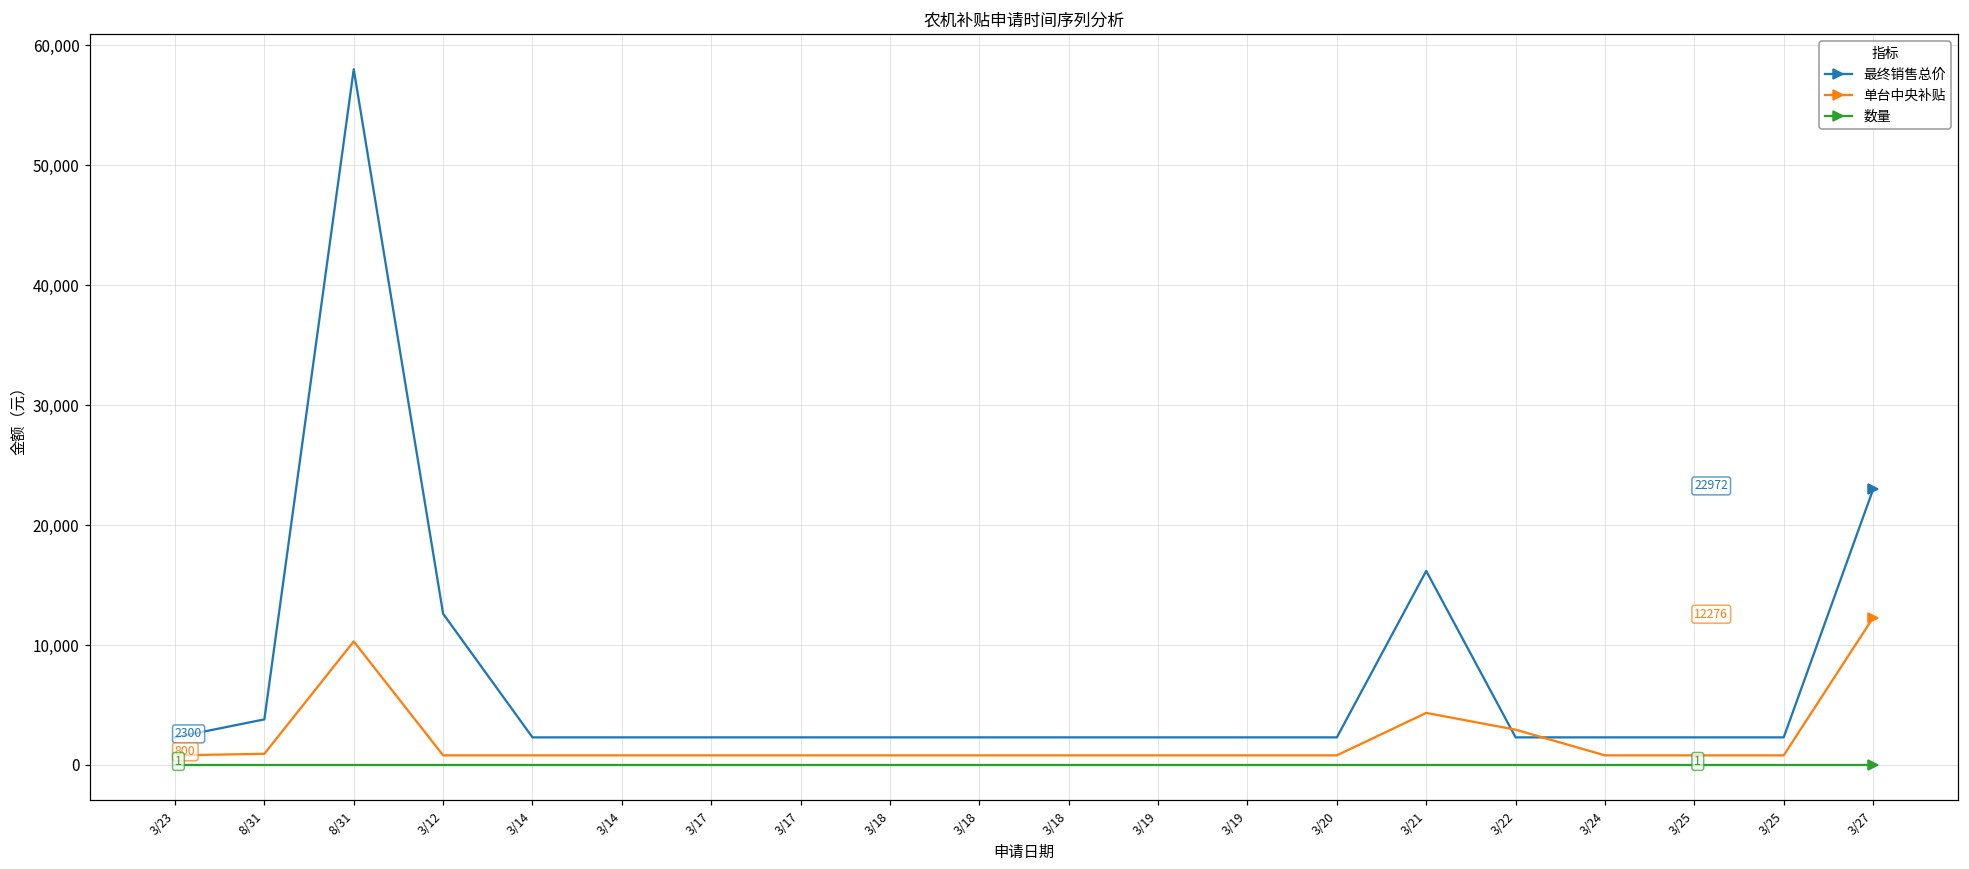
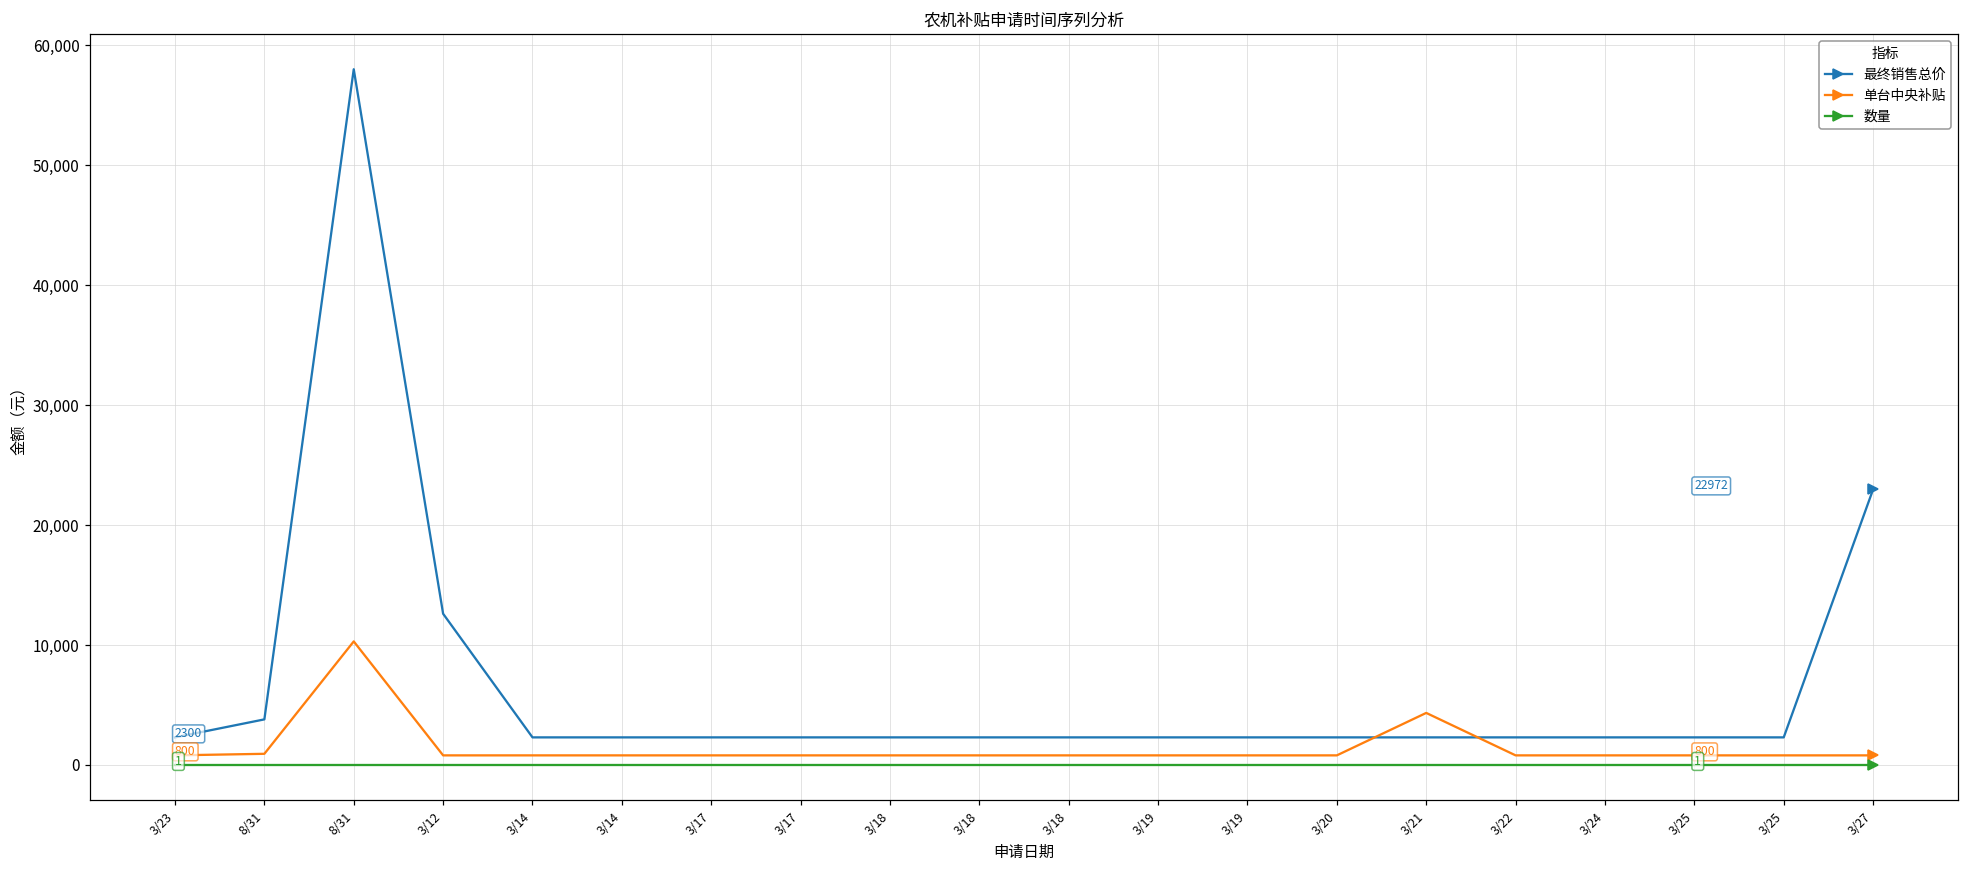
  {
    "最终销售总价": {
      "3/12": "12,600",
      "3/20": "2,300",
-     "3/21": "16,200",
+     "3/21": "2,300",
      "3/22": "2,300",
      "3/24": "2,300",
      "3/27": "23,000"
    },
    "单台中央补贴": {
-     "3/22": "2,900",
-     "3/27": "12276"
+     "3/22": "800",
+     "3/27": "800"
    },
    "数量": {
      "3/12": "0",
      "3/20": "0",
      "3/21": "0",
      "3/22": "0",
      "3/24": "0",
      "3/27": "0"
    }
  }
